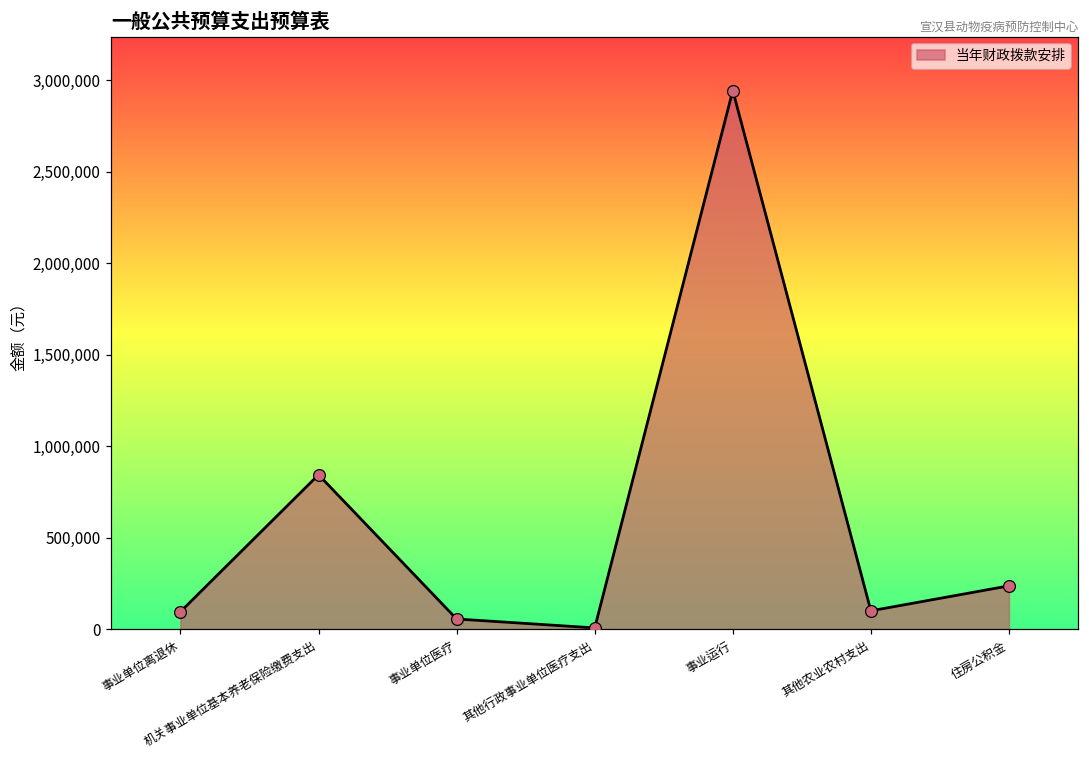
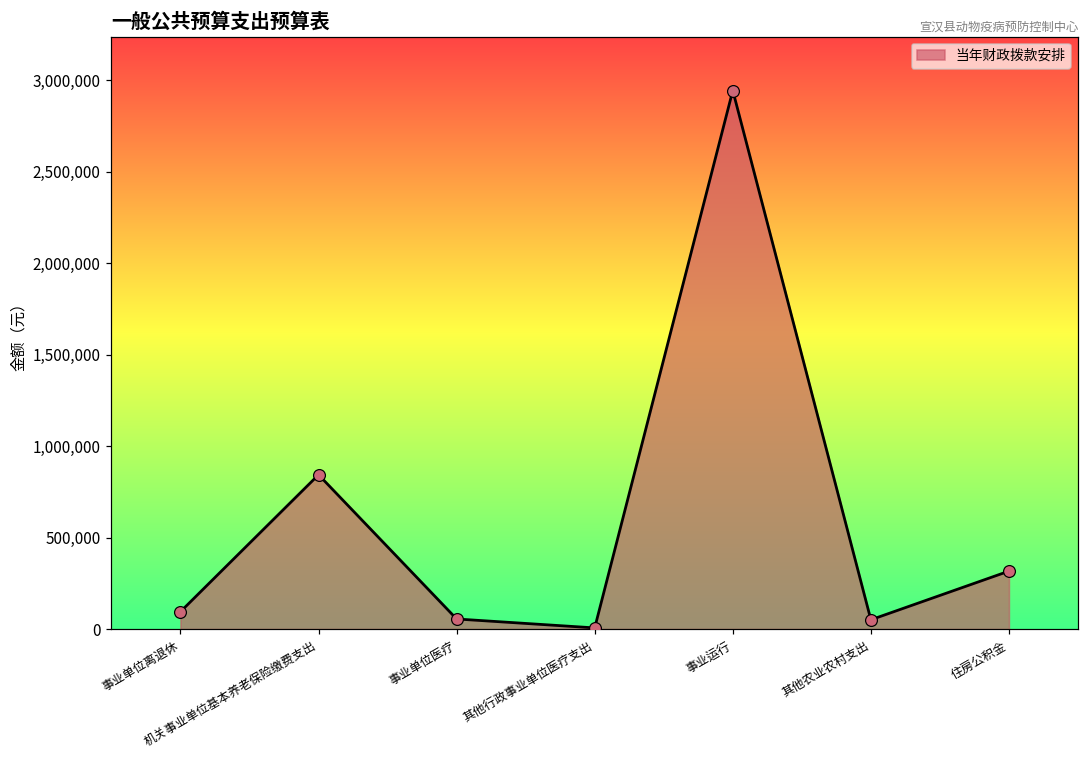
  {
    "事业单位离退休": "100,000",
    "机关事业单位基本养老保险缴费支出": "840,000",
    "事业单位医疗": "60,000",
    "其他行政事业单位医疗支出": "10,000",
    "事业运行": "2,940,000",
-   "其他农业农村支出": "100,000",
-   "住房公积金": "240,000"
+   "其他农业农村支出": "50,000",
+   "住房公积金": "320,000"
  }
